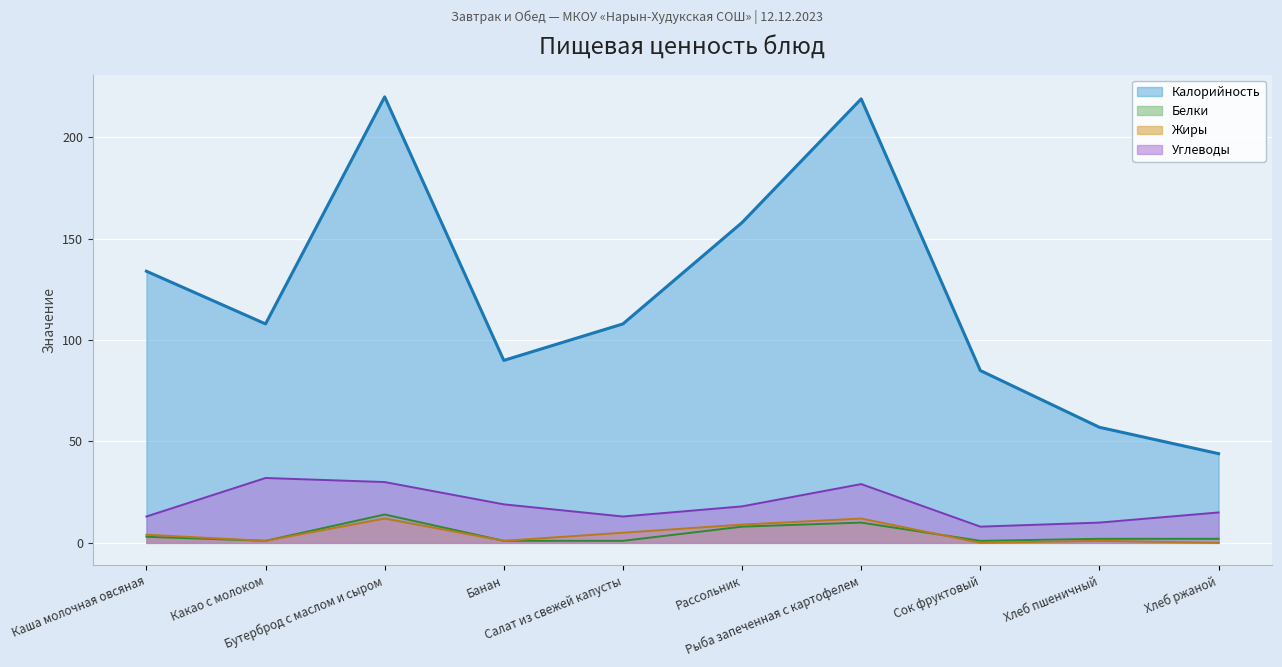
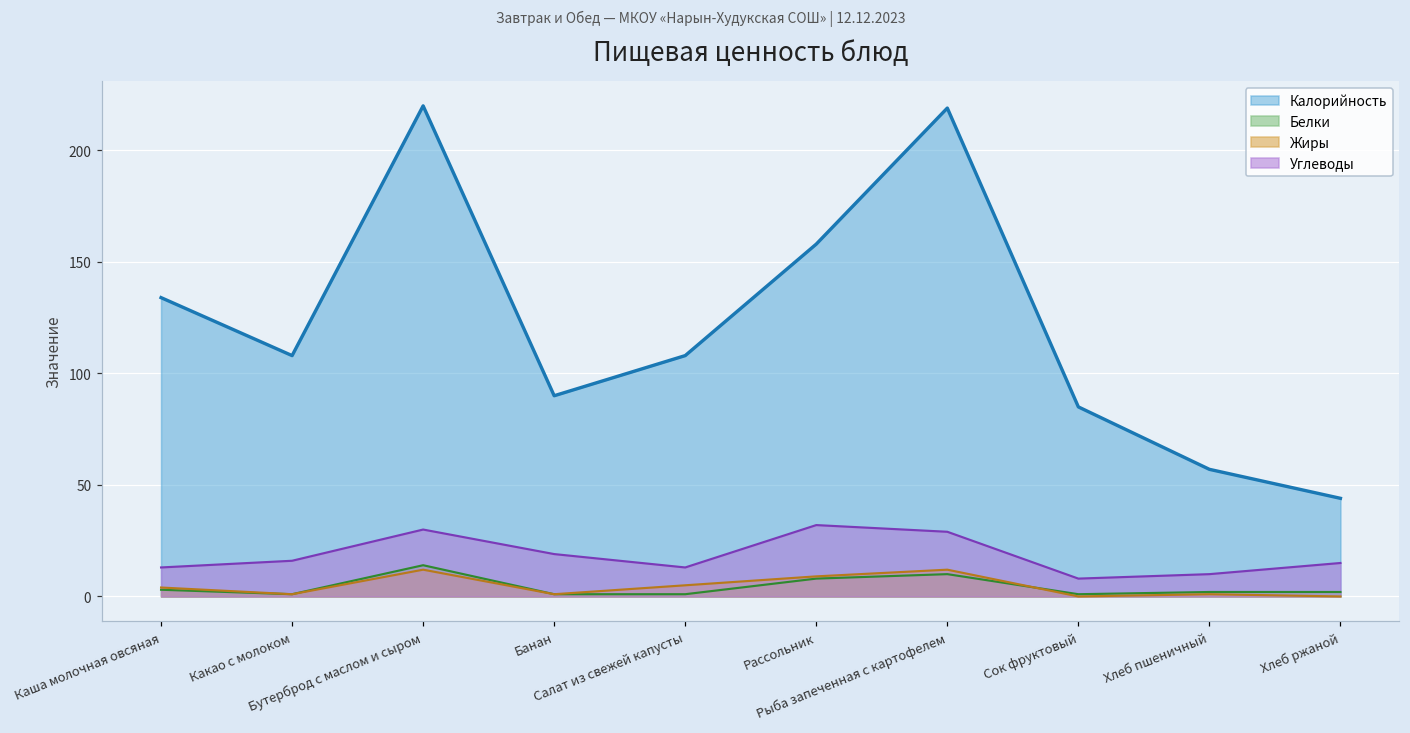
  {
    "Калорийность": {
      "Каша молочная овсяная": 134,
      "Какао с молоком": 108,
      "Бутерброд с маслом и сыром": 220,
      "Банан": 90,
      "Салат из свежей капусты": 108,
      "Рассольник": 158,
      "Рыба запеченная с картофелем": 219,
      "Сок фруктовый": 85,
      "Хлеб пшеничный": 57,
      "Хлеб ржаной": 44
    },
    "Белки": {
      "Бутерброд с маслом и сыром": 14,
      "Салат из свежей капусты": 1,
      "Рыба запеченная с картофелем": 10,
      "Хлеб ржаной": 2
    },
    "Жиры": {
      "Бутерброд с маслом и сыром": 12,
      "Салат из свежей капусты": 5,
      "Рыба запеченная с картофелем": 12,
      "Хлеб ржаной": 0
    },
    "Углеводы": {
      "Каша молочная овсяная": 13,
-     "Какао с молоком": 32,
+     "Какао с молоком": 16,
      "Бутерброд с маслом и сыром": 30,
      "Банан": 19,
      "Салат из свежей капусты": 13,
-     "Рассольник": 18,
+     "Рассольник": 32,
      "Рыба запеченная с картофелем": 29,
      "Сок фруктовый": 8,
      "Хлеб пшеничный": 10,
      "Хлеб ржаной": 15
    }
  }
